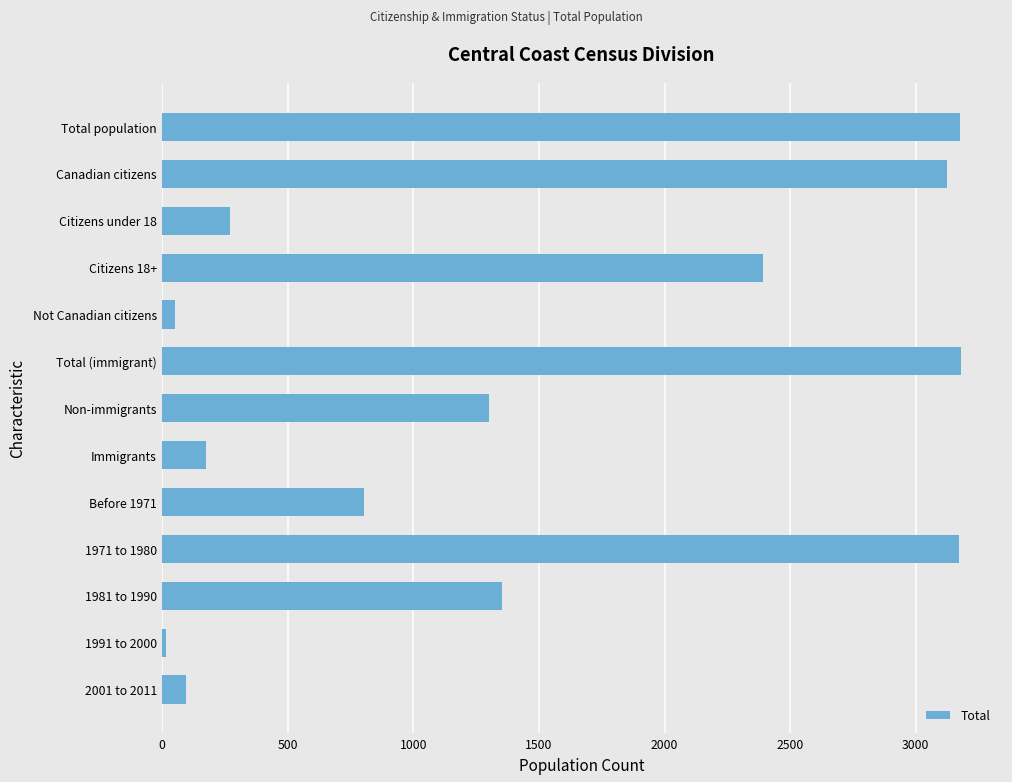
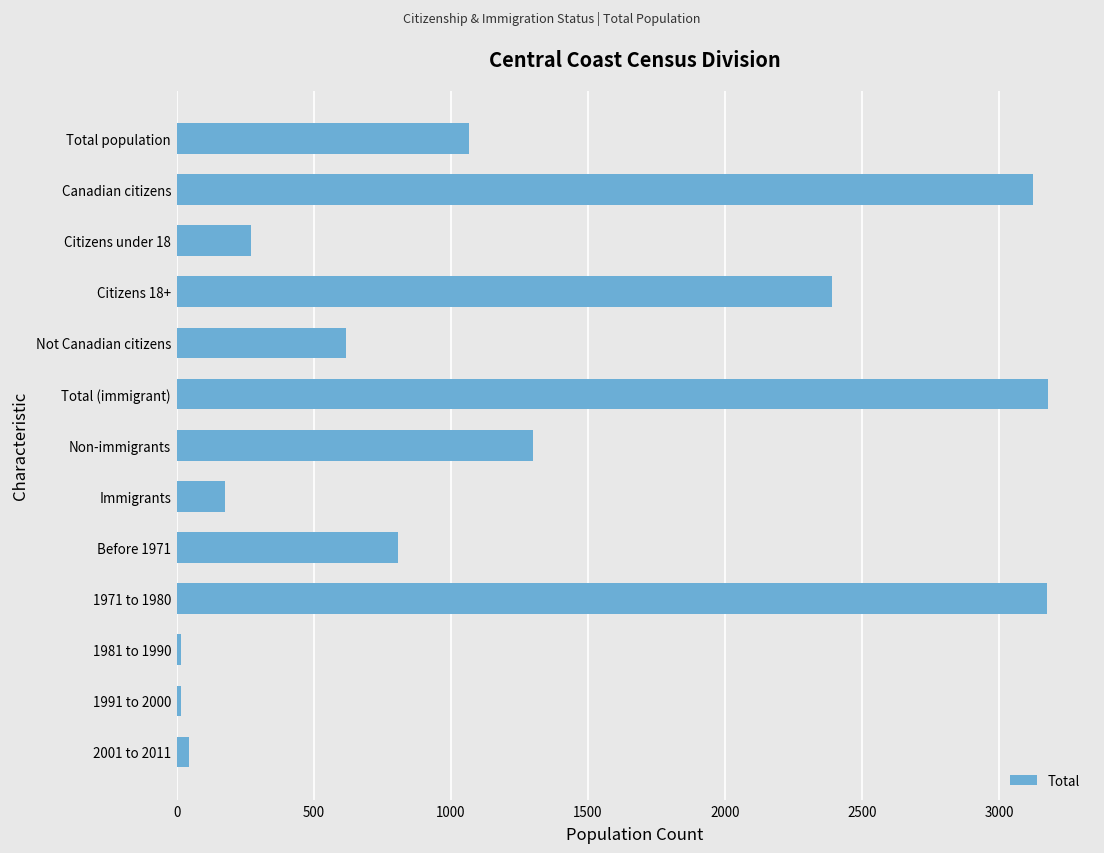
  {
-   "Total population": 3180,
+   "Total population": 1070,
    "Canadian citizens": 3130,
    "Citizens under 18": 270,
    "Citizens 18+": 2390,
-   "Not Canadian citizens": 50,
+   "Not Canadian citizens": 620,
    "Total (immigrant)": 3180,
    "Non-immigrants": 1300,
    "Immigrants": 180,
    "Before 1971": 810,
    "1971 to 1980": 3170,
-   "1981 to 1990": 1350,
+   "1981 to 1990": 20,
    "1991 to 2000": 20,
-   "2001 to 2011": 100
+   "2001 to 2011": 50
  }
